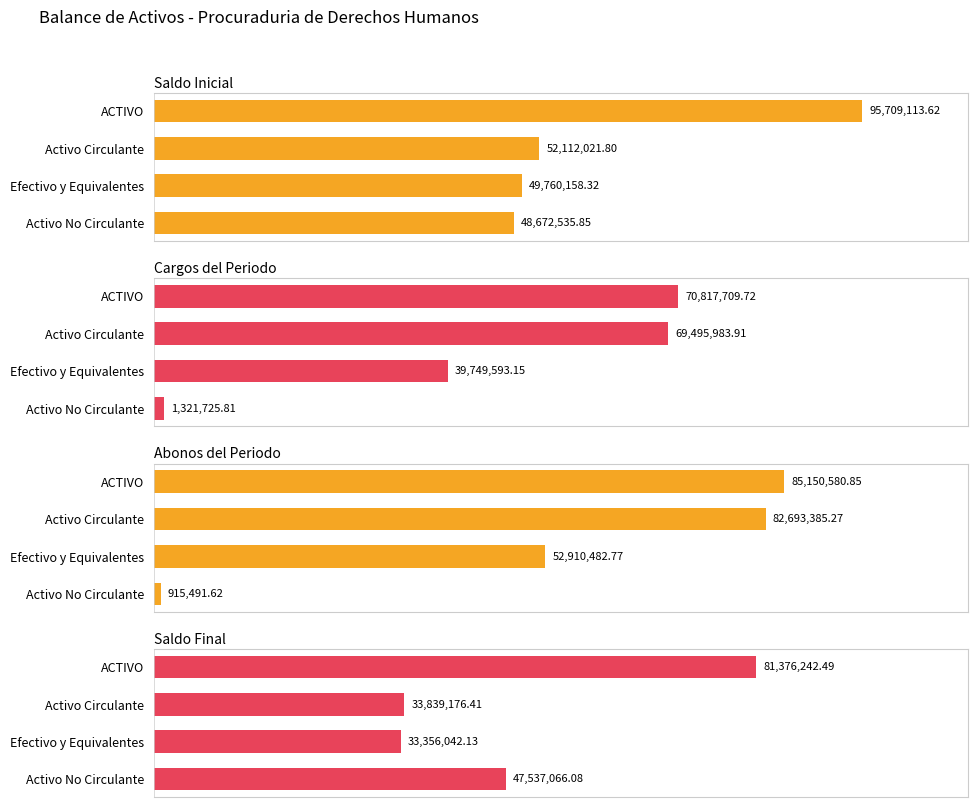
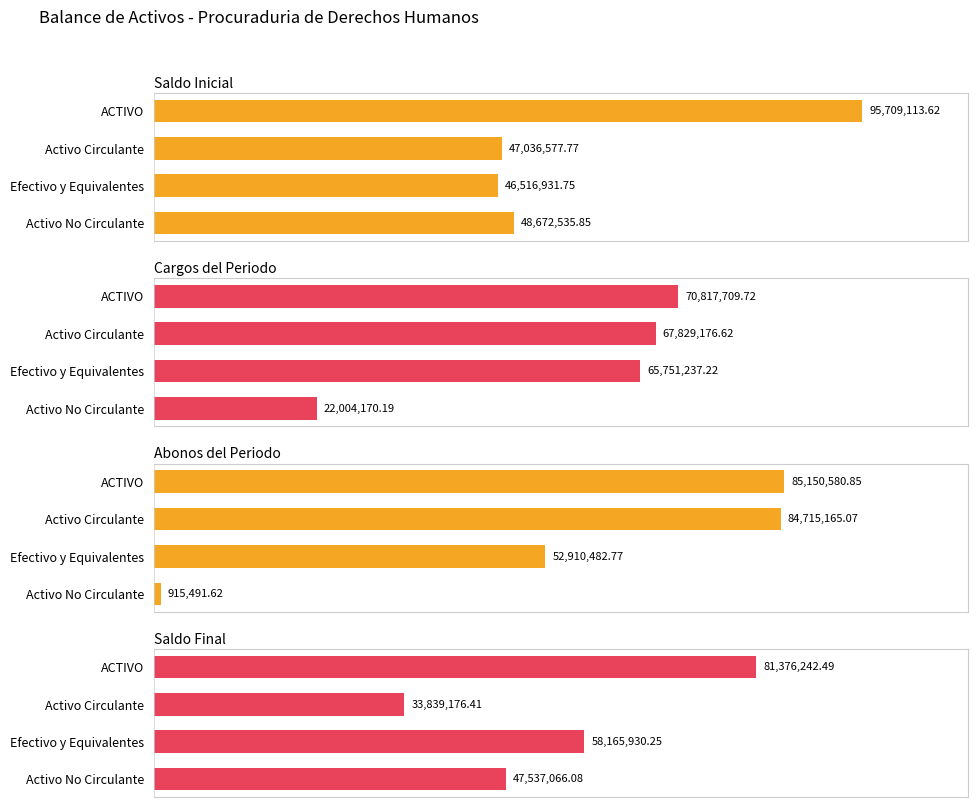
  {
    "Saldo Inicial": {
      "ACTIVO": "95,709,113.62",
-     "Activo Circulante": "52,112,021.80",
-     "Efectivo y Equivalentes": "49,760,158.32",
+     "Activo Circulante": "47,036,577.77",
+     "Efectivo y Equivalentes": "46,516,931.75",
      "Activo No Circulante": "48,672,535.85"
    },
    "Cargos del Periodo": {
      "ACTIVO": "70,817,709.72",
-     "Activo Circulante": "69,495,983.91",
-     "Efectivo y Equivalentes": "39,749,593.15",
-     "Activo No Circulante": "1,321,725.81"
+     "Activo Circulante": "67,829,176.62",
+     "Efectivo y Equivalentes": "65,751,237.22",
+     "Activo No Circulante": "22,004,170.19"
    },
    "Abonos del Periodo": {
      "ACTIVO": "85,150,580.85",
-     "Activo Circulante": "82,693,385.27",
+     "Activo Circulante": "84,715,165.07",
      "Efectivo y Equivalentes": "52,910,482.77",
      "Activo No Circulante": "915,491.62"
    },
    "Saldo Final": {
      "ACTIVO": "81,376,242.49",
      "Activo Circulante": "33,839,176.41",
-     "Efectivo y Equivalentes": "33,356,042.13",
+     "Efectivo y Equivalentes": "58,165,930.25",
      "Activo No Circulante": "47,537,066.08"
    }
  }
